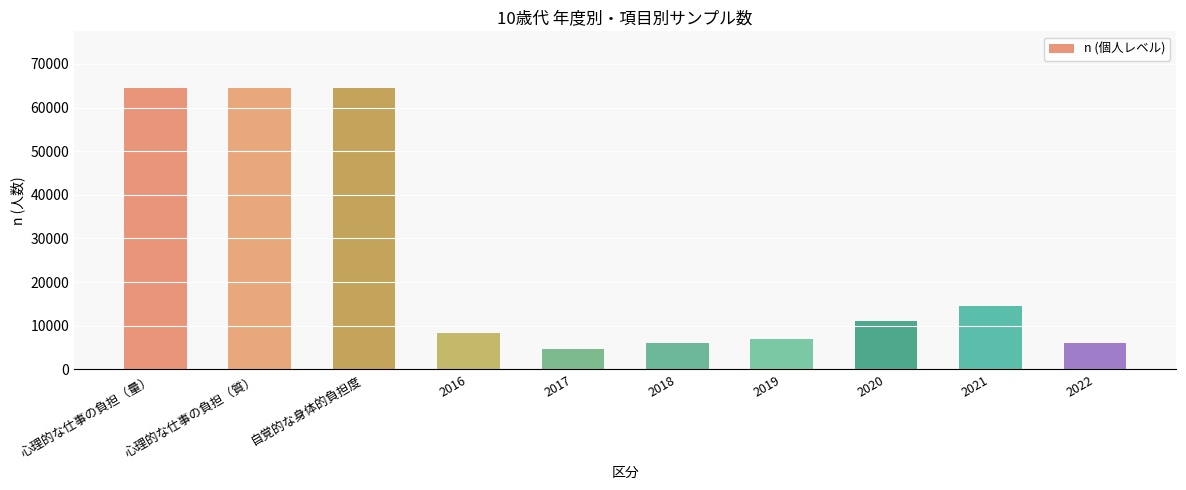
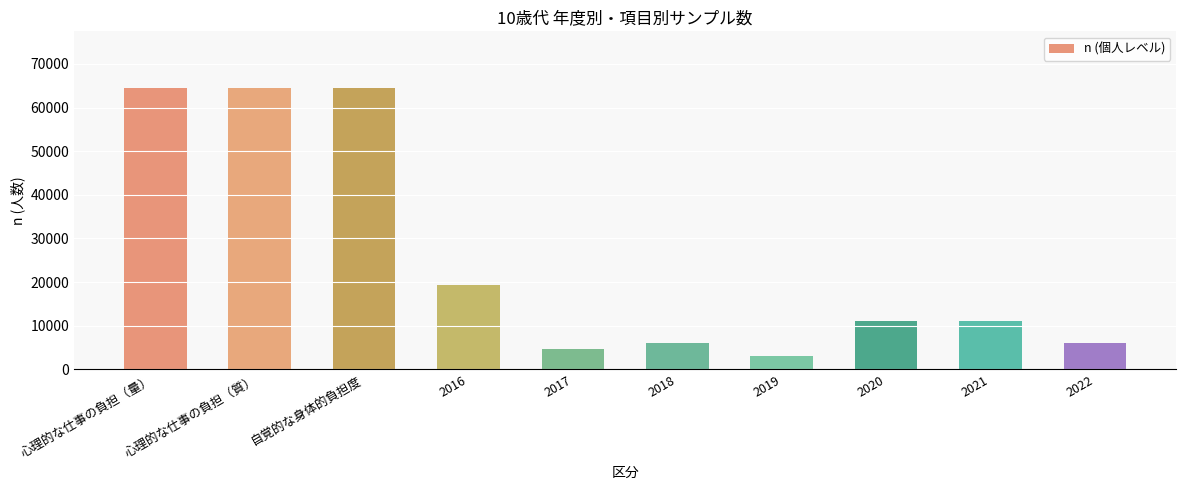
  {
    "心理的な仕事の負担（量）": 65000,
    "心理的な仕事の負担（質）": 65000,
    "自覚的な身体的負担度": 65000,
-   "2016": 8000,
+   "2016": 19000,
    "2017": 5000,
    "2018": 6000,
-   "2019": 7000,
+   "2019": 3000,
    "2020": 11000,
-   "2021": 14000,
+   "2021": 11000,
    "2022": 6000
  }
